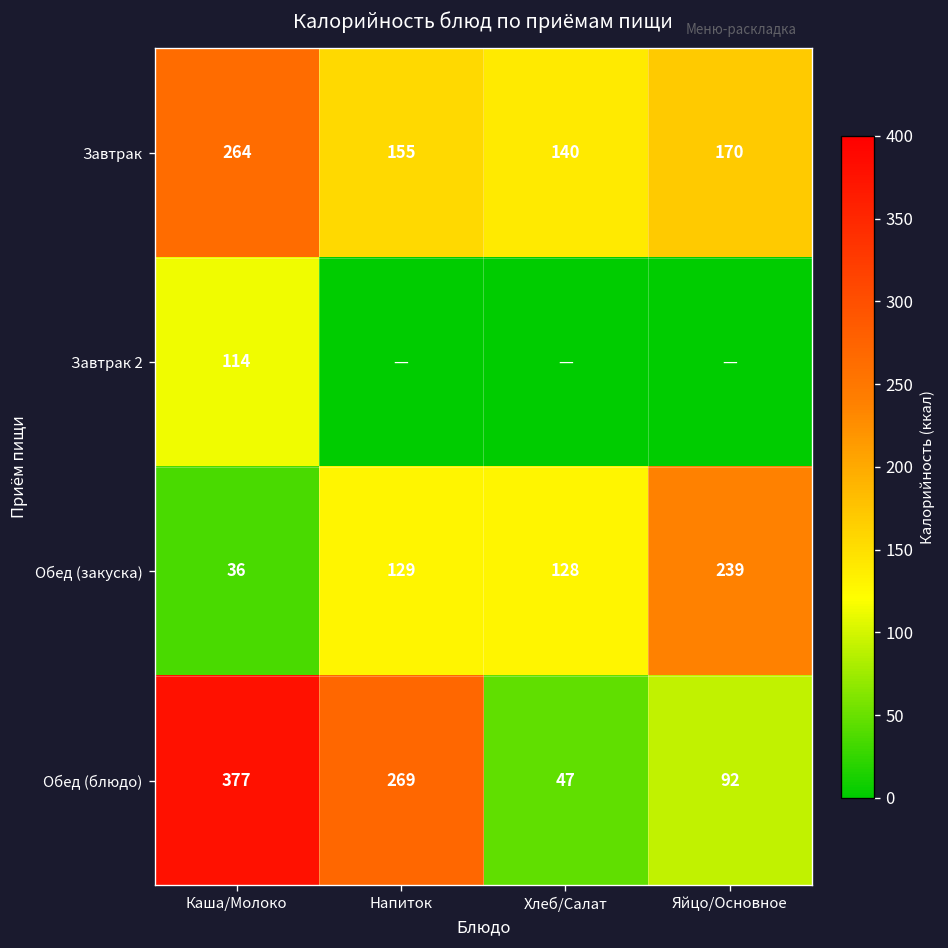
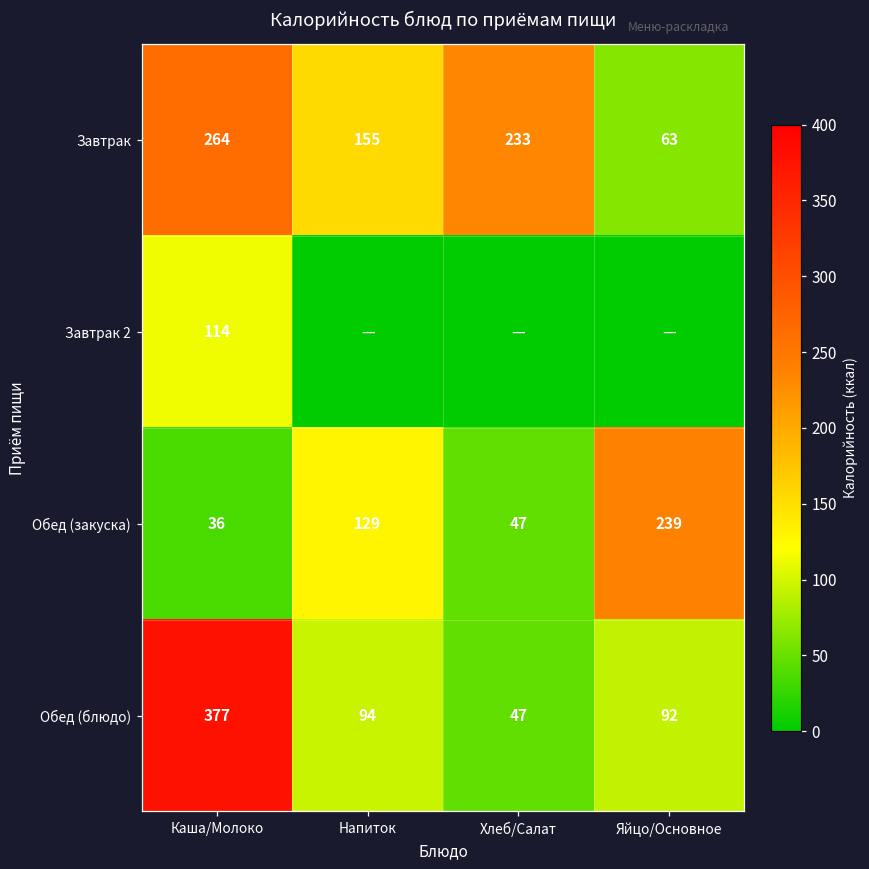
  {
    "Завтрак": {
      "Каша/Молоко": 264,
      "Напиток": 155,
-     "Хлеб/Салат": 140,
-     "Яйцо/Основное": 170
+     "Хлеб/Салат": 233,
+     "Яйцо/Основное": 63
    },
    "Завтрак 2": {
      "Каша/Молоко": 114
    },
    "Обед (закуска)": {
      "Каша/Молоко": 36,
      "Напиток": 129,
-     "Хлеб/Салат": 128,
+     "Хлеб/Салат": 47,
      "Яйцо/Основное": 239
    },
    "Обед (блюдо)": {
      "Каша/Молоко": 377,
-     "Напиток": 269,
+     "Напиток": 94,
      "Хлеб/Салат": 47,
      "Яйцо/Основное": 92
    }
  }
